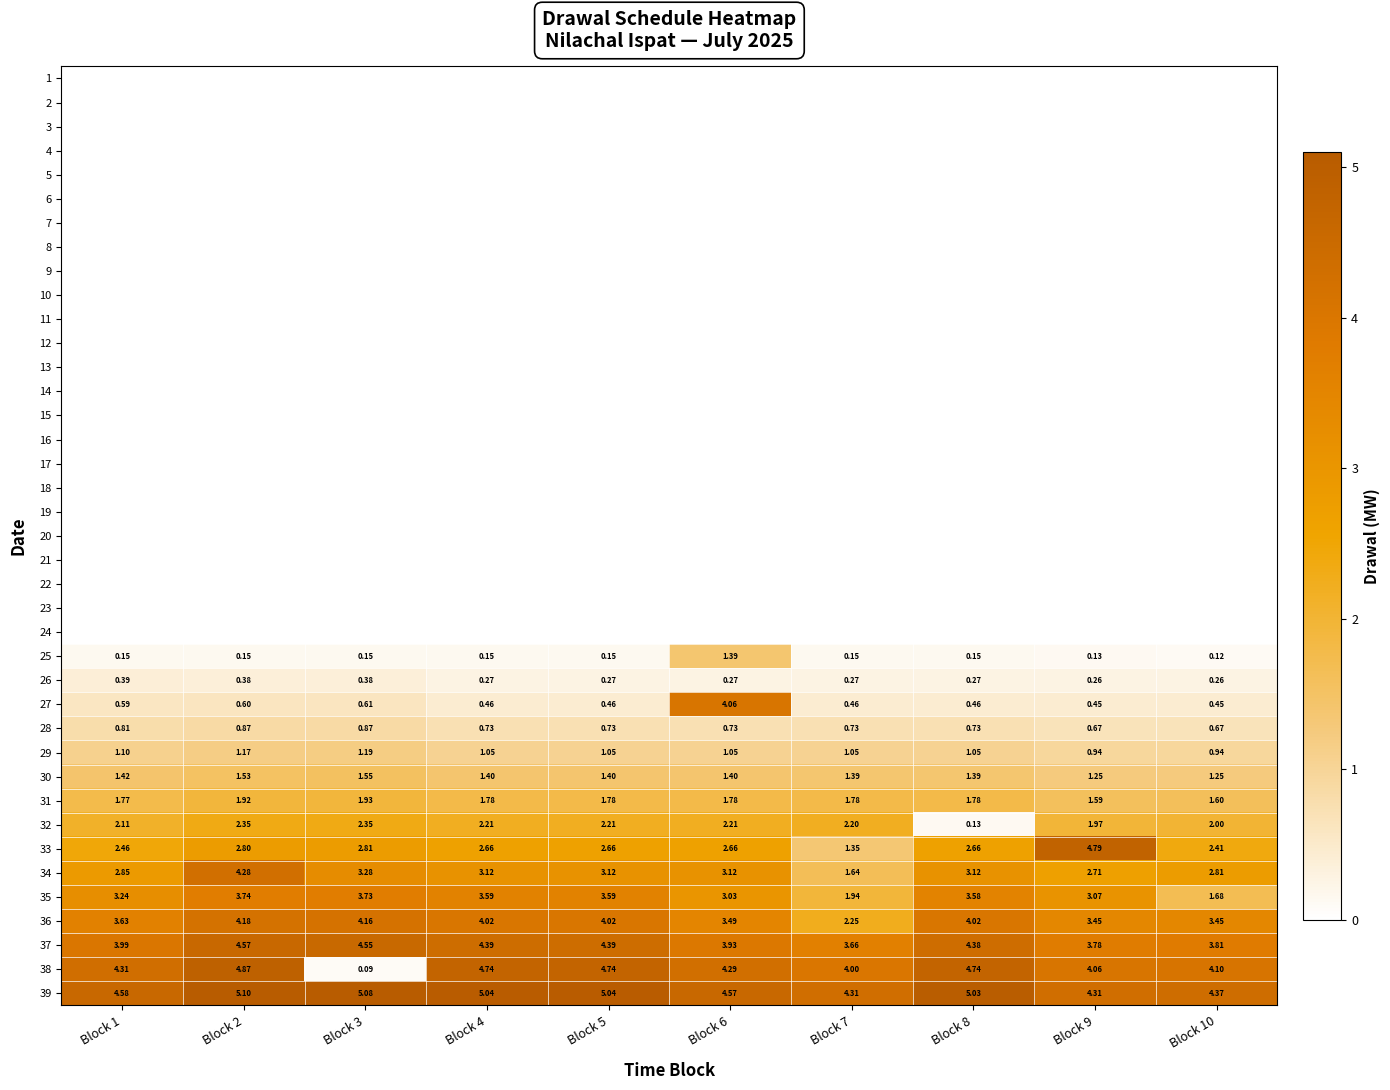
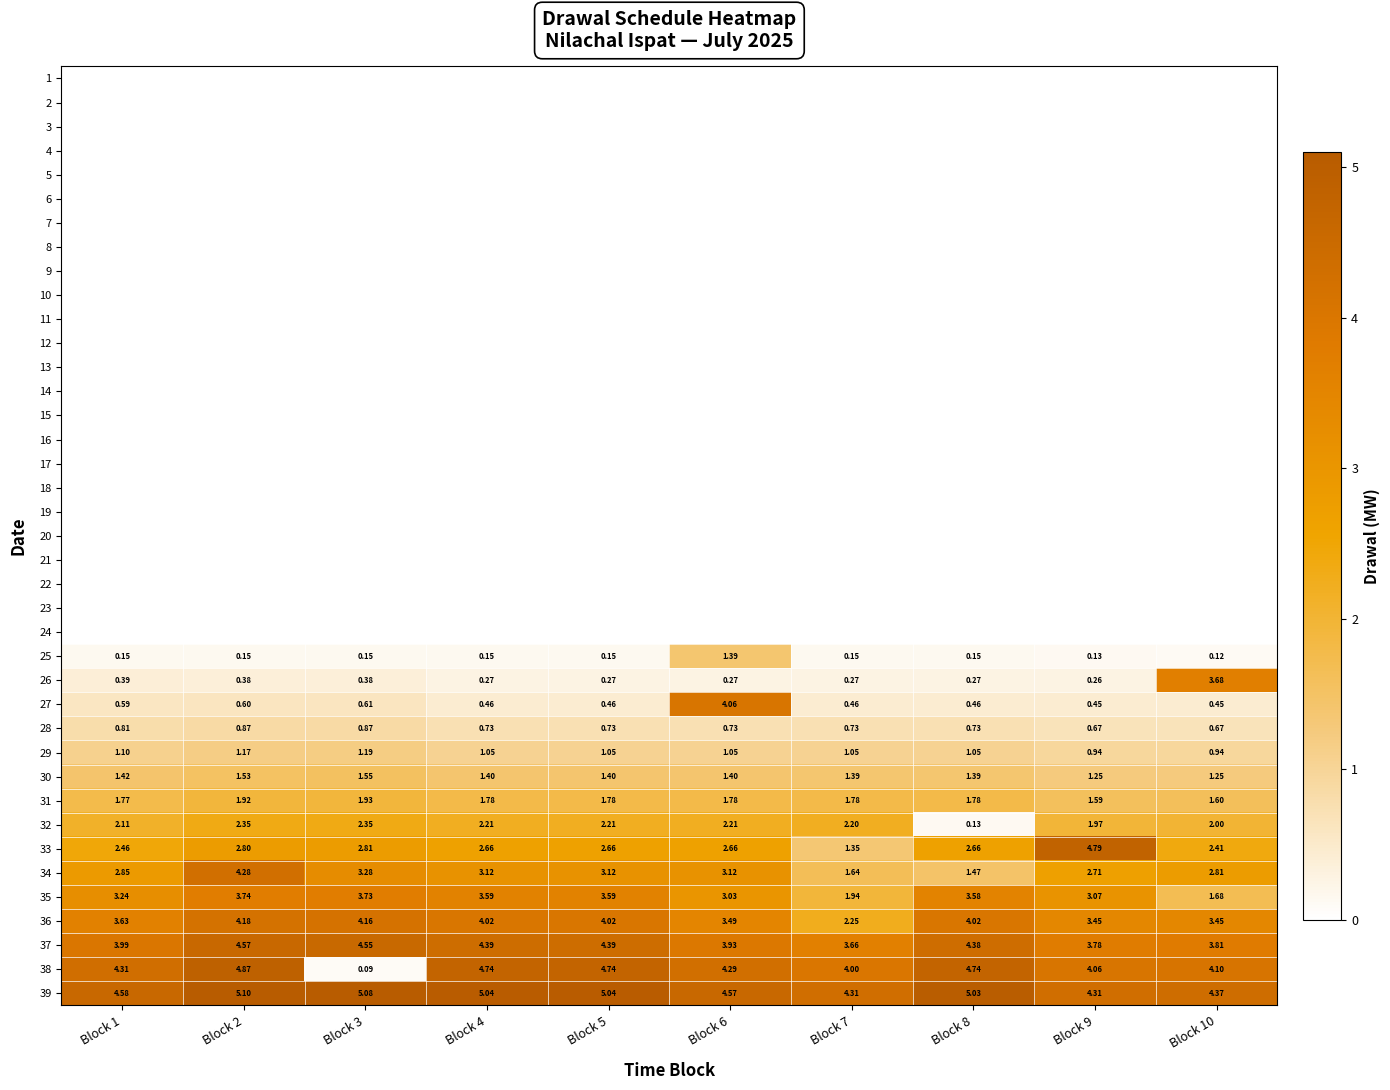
  {
    "25": {
      "Block 1": 0.15,
      "Block 2": 0.15,
      "Block 3": 0.15,
      "Block 4": 0.15,
      "Block 5": 0.15,
      "Block 6": 1.39,
      "Block 7": 0.15,
      "Block 8": 0.15,
      "Block 9": 0.13,
      "Block 10": 0.12
    },
    "26": {
      "Block 1": 0.39,
      "Block 2": 0.38,
      "Block 3": 0.38,
      "Block 4": 0.27,
      "Block 5": 0.27,
      "Block 6": 0.27,
      "Block 7": 0.27,
      "Block 8": 0.27,
      "Block 9": 0.26,
-     "Block 10": 0.26
+     "Block 10": 3.68
    },
    "27": {
      "Block 1": 0.59,
      "Block 2": 0.60,
      "Block 3": 0.61,
      "Block 4": 0.46,
      "Block 5": 0.46,
      "Block 6": 4.06,
      "Block 7": 0.46,
      "Block 8": 0.46,
      "Block 9": 0.45,
      "Block 10": 0.45
    },
    "28": {
      "Block 1": 0.81,
      "Block 2": 0.87,
      "Block 3": 0.87,
      "Block 4": 0.73,
      "Block 5": 0.73,
      "Block 6": 0.73,
      "Block 7": 0.73,
      "Block 8": 0.73,
      "Block 9": 0.67,
      "Block 10": 0.67
    },
    "29": {
      "Block 1": 1.10,
      "Block 2": 1.17,
      "Block 3": 1.19,
      "Block 4": 1.05,
      "Block 5": 1.05,
      "Block 6": 1.05,
      "Block 7": 1.05,
      "Block 8": 1.05,
      "Block 9": 0.94,
      "Block 10": 0.94
    },
    "30": {
      "Block 1": 1.42,
      "Block 2": 1.53,
      "Block 3": 1.55,
      "Block 4": 1.40,
      "Block 5": 1.40,
      "Block 6": 1.40,
      "Block 7": 1.39,
      "Block 8": 1.39,
      "Block 9": 1.25,
      "Block 10": 1.25
    },
    "31": {
      "Block 1": 1.77,
      "Block 2": 1.92,
      "Block 3": 1.93,
      "Block 4": 1.78,
      "Block 5": 1.78,
      "Block 6": 1.78,
      "Block 7": 1.78,
      "Block 8": 1.78,
      "Block 9": 1.59,
      "Block 10": 1.60
    },
    "32": {
      "Block 1": 2.11,
      "Block 2": 2.35,
      "Block 3": 2.35,
      "Block 4": 2.21,
      "Block 5": 2.21,
      "Block 6": 2.21,
      "Block 7": 2.20,
      "Block 8": 0.13,
      "Block 9": 1.97,
      "Block 10": 2.00
    },
    "33": {
      "Block 1": 2.46,
      "Block 2": 2.80,
      "Block 3": 2.81,
      "Block 4": 2.66,
      "Block 5": 2.66,
      "Block 6": 2.66,
      "Block 7": 1.35,
      "Block 8": 2.66,
      "Block 9": 4.79,
      "Block 10": 2.41
    },
    "34": {
      "Block 1": 2.85,
      "Block 2": 4.28,
      "Block 3": 3.28,
      "Block 4": 3.12,
      "Block 5": 3.12,
      "Block 6": 3.12,
      "Block 7": 1.64,
-     "Block 8": 3.12,
+     "Block 8": 1.47,
      "Block 9": 2.71,
      "Block 10": 2.81
    },
    "35": {
      "Block 1": 3.24,
      "Block 2": 3.74,
      "Block 3": 3.73,
      "Block 4": 3.59,
      "Block 5": 3.59,
      "Block 6": 3.03,
      "Block 7": 1.94,
      "Block 8": 3.58,
      "Block 9": 3.07,
      "Block 10": 1.68
    },
    "36": {
      "Block 1": 3.63,
      "Block 2": 4.18,
      "Block 3": 4.16,
      "Block 4": 4.02,
      "Block 5": 4.02,
      "Block 6": 3.49,
      "Block 7": 2.25,
      "Block 8": 4.02,
      "Block 9": 3.45,
      "Block 10": 3.45
    },
    "37": {
      "Block 1": 3.99,
      "Block 2": 4.57,
      "Block 3": 4.55,
      "Block 4": 4.39,
      "Block 5": 4.39,
      "Block 6": 3.93,
      "Block 7": 3.66,
      "Block 8": 4.38,
      "Block 9": 3.78,
      "Block 10": 3.81
    },
    "38": {
      "Block 1": 4.31,
      "Block 2": 4.87,
      "Block 3": 0.09,
      "Block 4": 4.74,
      "Block 5": 4.74,
      "Block 6": 4.29,
      "Block 7": 4.00,
      "Block 8": 4.74,
      "Block 9": 4.06,
      "Block 10": 4.10
    },
    "39": {
      "Block 1": 4.58,
      "Block 2": 5.10,
      "Block 3": 5.08,
      "Block 4": 5.04,
      "Block 5": 5.04,
      "Block 6": 4.57,
      "Block 7": 4.31,
      "Block 8": 5.03,
      "Block 9": 4.31,
      "Block 10": 4.37
    }
  }
